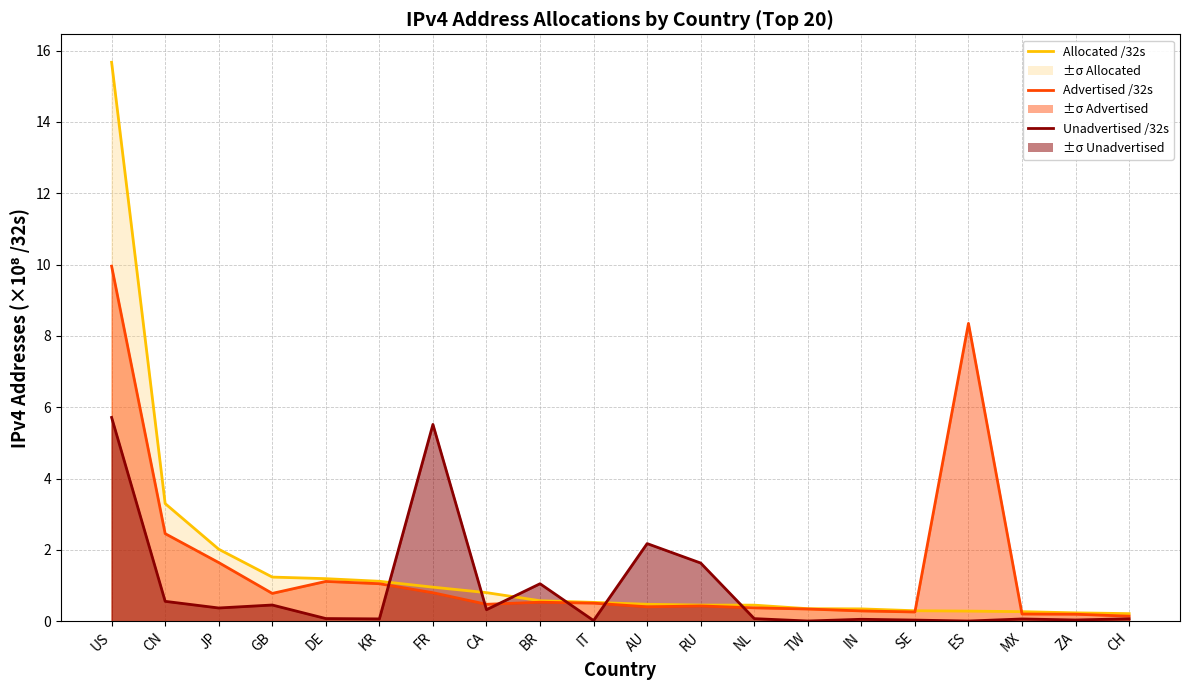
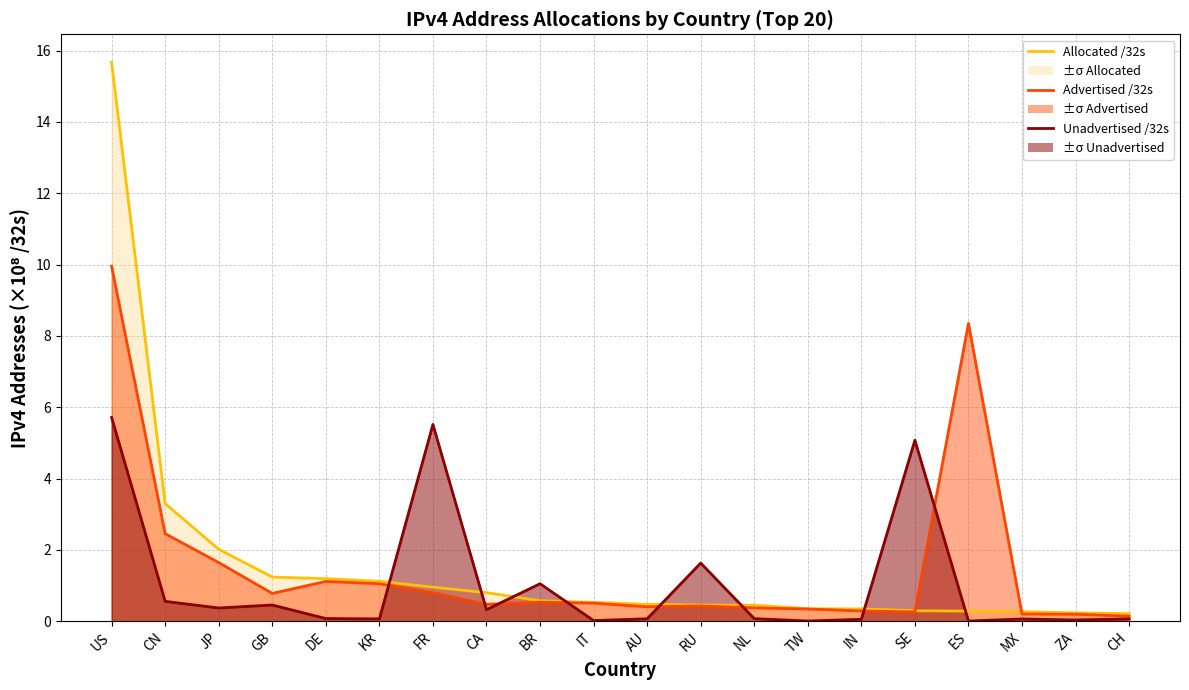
  {
    "Advertised /32s": {
      "US": 10.0,
      "CN": 2.5,
      "JP": 1.6,
      "GB": 0.8,
      "DE": 1.1,
      "FR": 0.8,
      "CA": 0.5,
      "NL": 0.4,
      "ES": 8.4,
      "CH": 0.1
    },
    "Unadvertised /32s": {
      "US": 5.7,
      "CN": 0.6,
      "JP": 0.4,
      "GB": 0.5,
      "DE": 0.1,
      "KR": 0.1,
      "FR": 5.5,
      "CA": 0.3,
      "BR": 1.1,
      "IT": 0.0,
-     "AU": 2.2,
+     "AU": 0.1,
      "RU": 1.6,
      "NL": 0.1,
      "TW": 0.0,
      "IN": 0.1,
-     "SE": 0.0,
+     "SE": 5.1,
      "ES": 0.0,
      "MX": 0.1,
      "ZA": 0.0,
      "CH": 0.1
    }
  }
